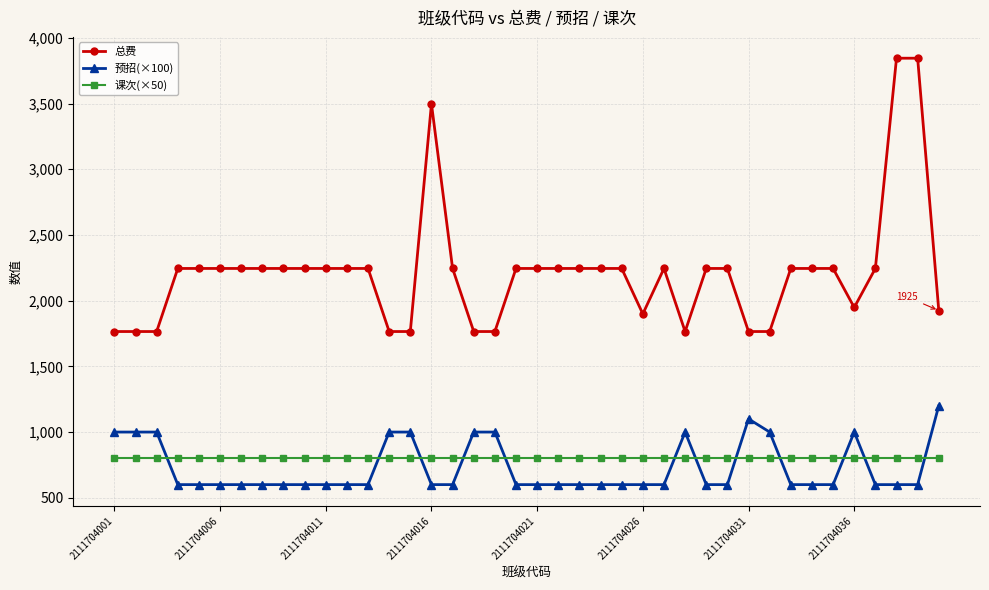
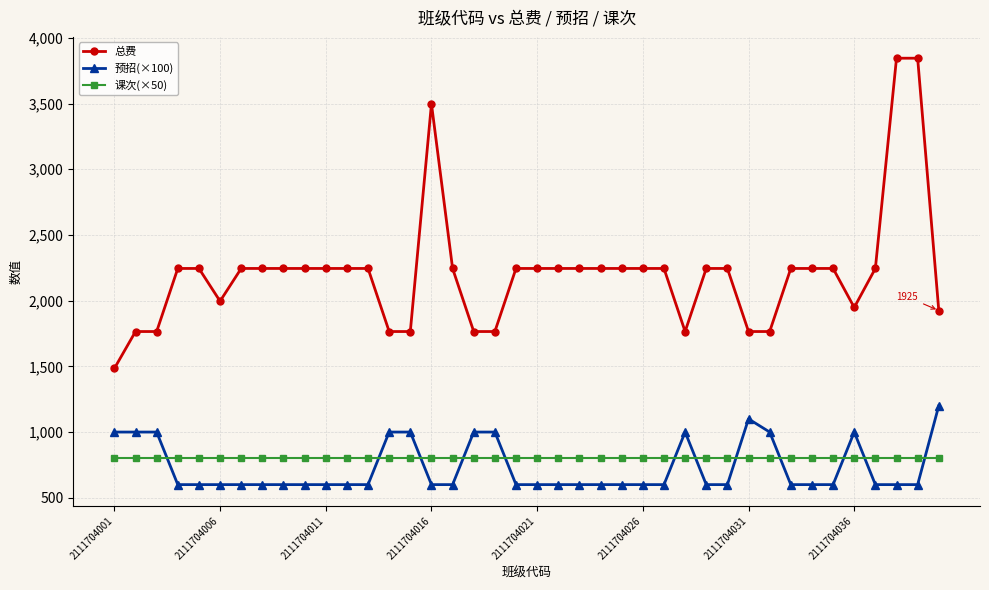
  {
    "总费": {
-     "2111704001": "1,770",
-     "2111704006": "2,250",
+     "2111704001": "1,480",
+     "2111704006": "2,000",
      "2111704011": "2,250",
      "2111704016": "3,500",
      "2111704021": "2,250",
-     "2111704026": "1,900",
+     "2111704026": "2,250",
      "2111704031": "1,770",
      "2111704036": "1,950"
    },
    "预招(×100)": {
      "2111704001": "1,000",
      "2111704006": "600",
      "2111704011": "600",
      "2111704016": "600",
      "2111704021": "600",
      "2111704026": "600",
      "2111704031": "1,100",
      "2111704036": "1,000"
    },
    "课次(×50)": {
      "2111704001": "800",
      "2111704006": "800",
      "2111704011": "800",
      "2111704016": "800",
      "2111704021": "800",
      "2111704026": "800",
      "2111704031": "800",
      "2111704036": "800"
    }
  }
